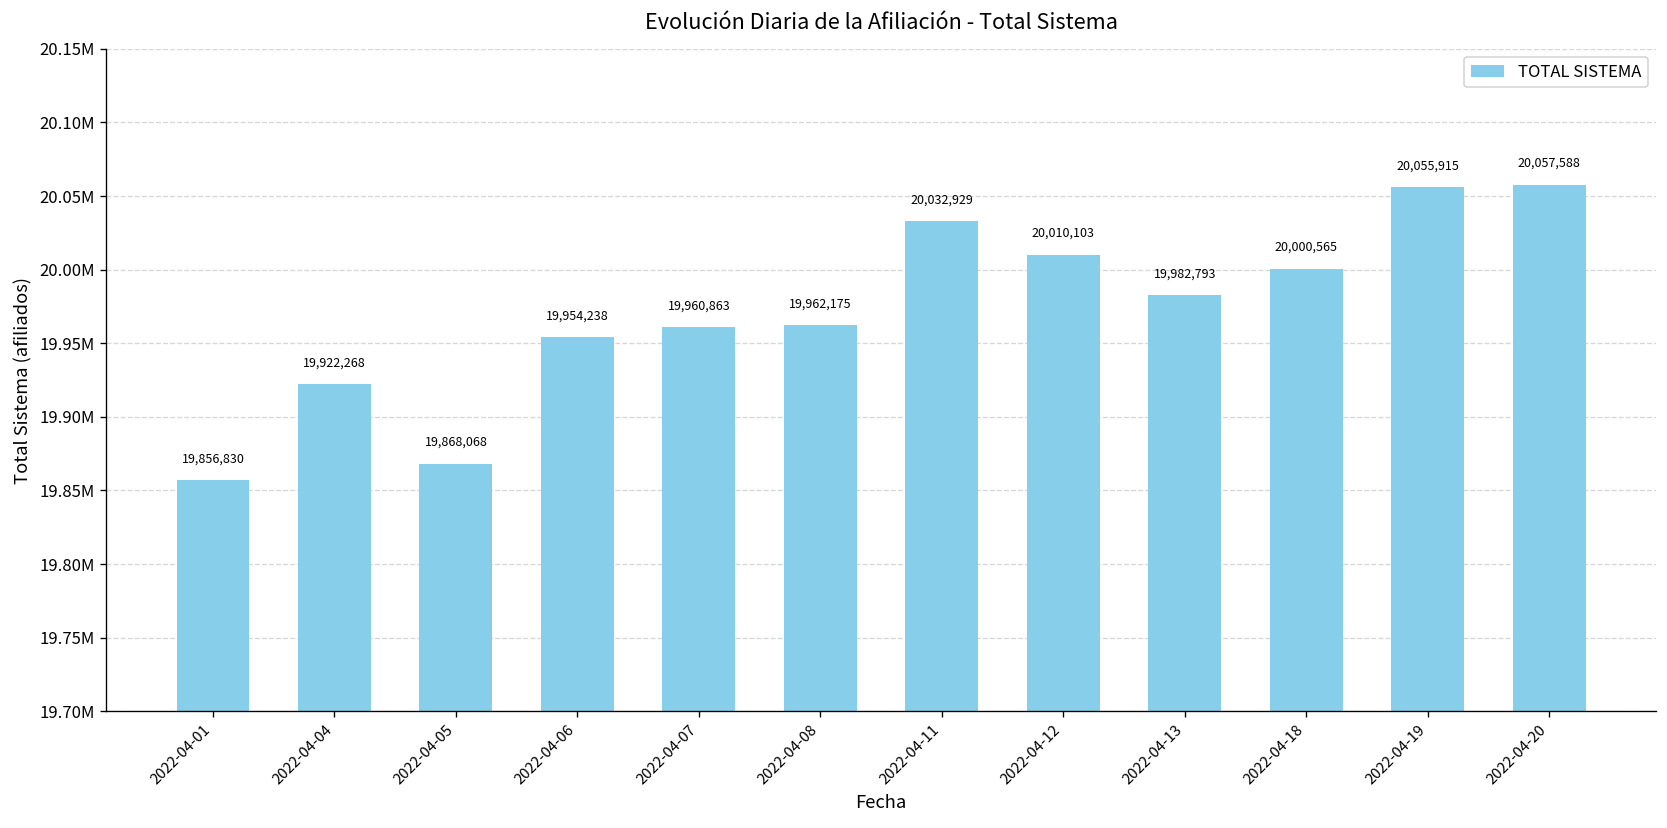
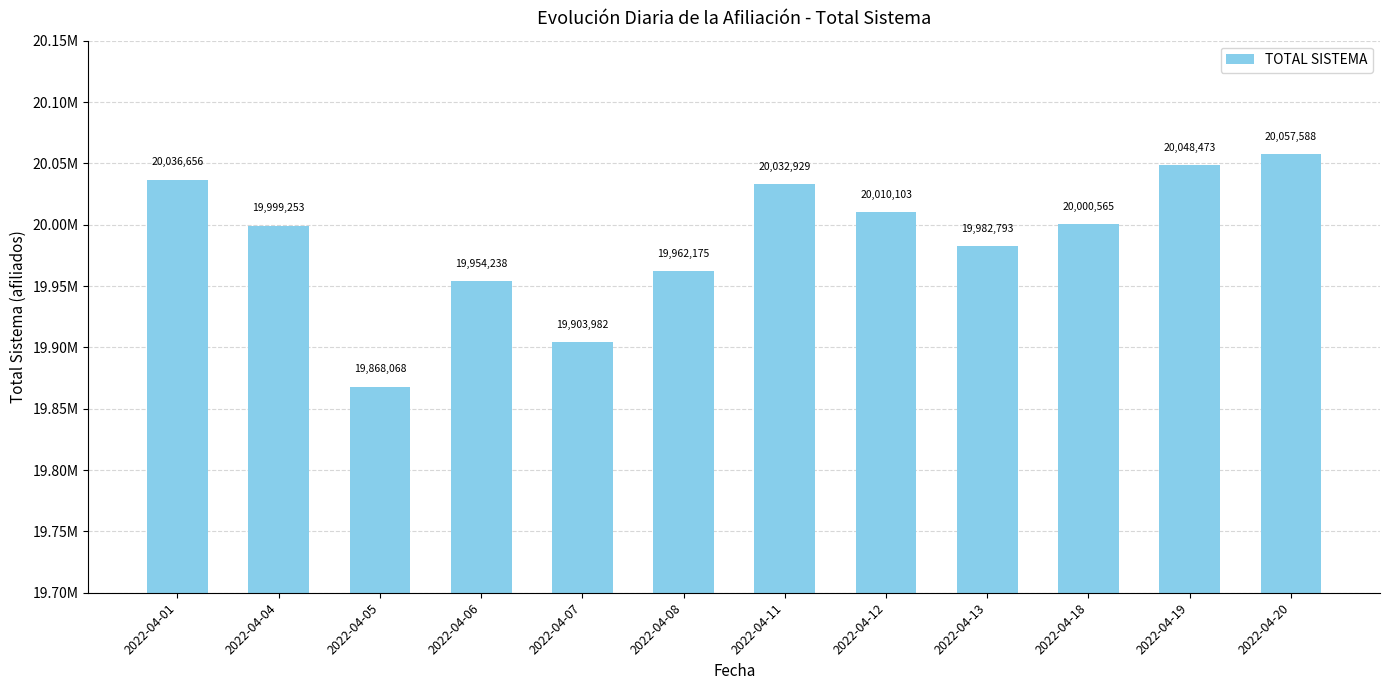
  {
-   "2022-04-01": "19,856,830",
-   "2022-04-04": "19,922,268",
+   "2022-04-01": "20,036,656",
+   "2022-04-04": "19,999,253",
    "2022-04-05": "19,868,068",
    "2022-04-06": "19,954,238",
-   "2022-04-07": "19,960,863",
+   "2022-04-07": "19,903,982",
    "2022-04-08": "19,962,175",
    "2022-04-11": "20,032,929",
    "2022-04-12": "20,010,103",
    "2022-04-13": "19,982,793",
    "2022-04-18": "20,000,565",
-   "2022-04-19": "20,055,915",
+   "2022-04-19": "20,048,473",
    "2022-04-20": "20,057,588"
  }
